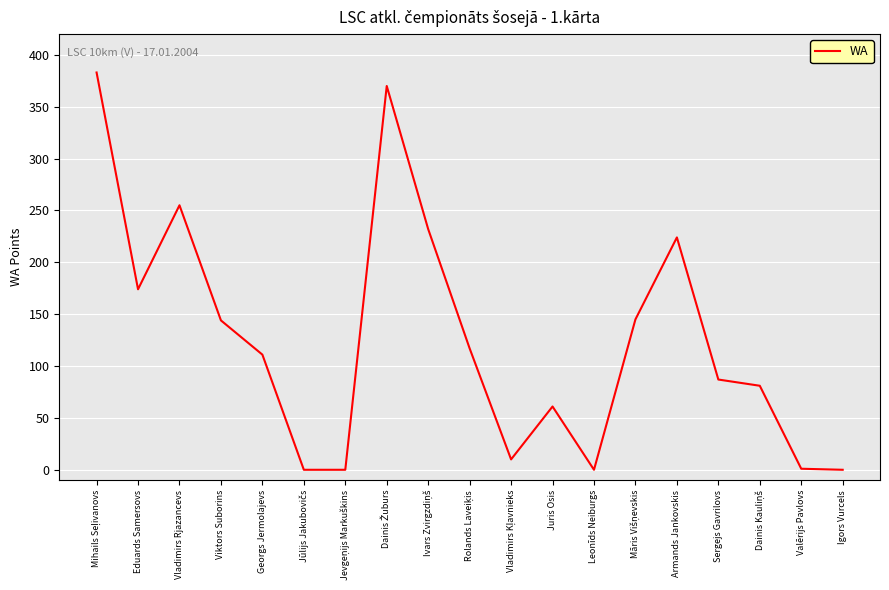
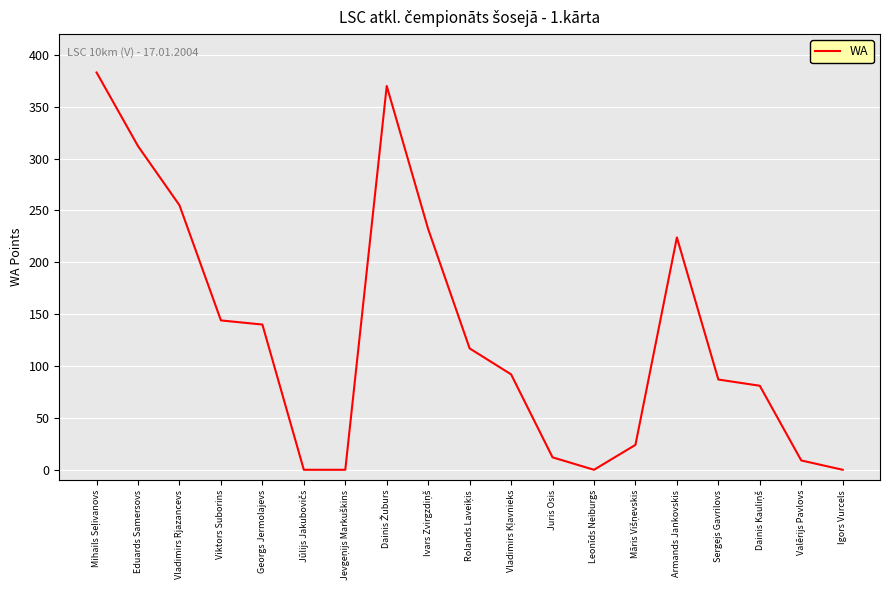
  {
-   "Eduards Samersovs": 174,
+   "Eduards Samersovs": 312,
    "Vladimirs Rjazancevs": 255,
    "Viktors Suborins": 144,
-   "Georgs Jermolajevs": 111,
+   "Georgs Jermolajevs": 140,
    "Jūlijs Jakubovičs": 0,
    "Jevgeņijs Markuškins": 0,
    "Dainis Žuburs": 370,
    "Ivars Zvirgzdiņš": 232,
    "Rolands Laveiķis": 117,
-   "Vladimirs Kļavnieks": 10,
-   "Juris Osis": 61,
+   "Vladimirs Kļavnieks": 92,
+   "Juris Osis": 12,
    "Leonīds Neiburgs": 0,
-   "Māris Višņevskis": 145,
+   "Māris Višņevskis": 24,
    "Armands Jankovskis": 224,
    "Sergejs Gavrilovs": 87,
    "Dainis Kauliņš": 81,
-   "Valērijs Pavlovs": 1,
+   "Valērijs Pavlovs": 9,
    "Igors Vurcels": 0
  }
